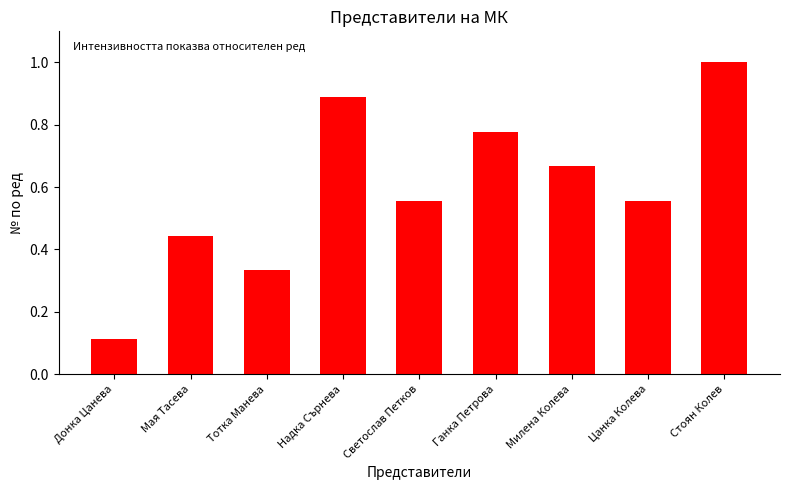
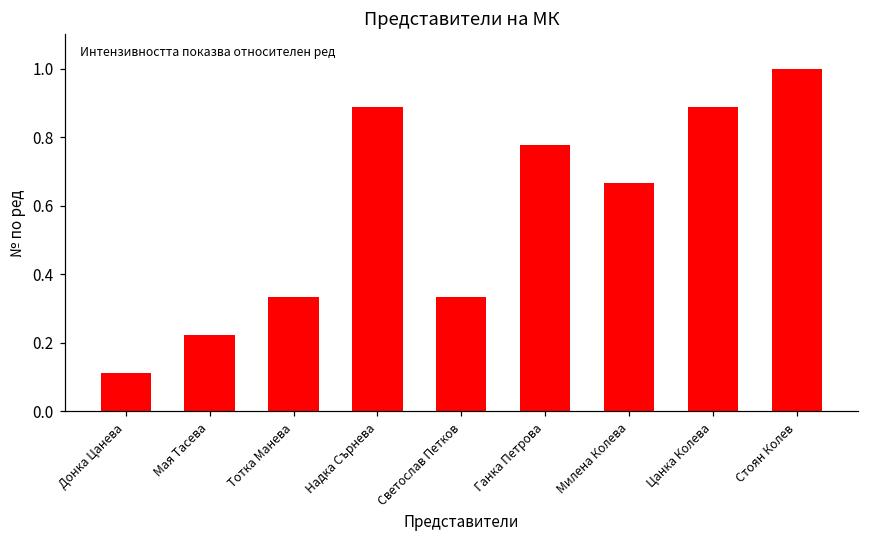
  {
    "Донка Цанева": 0.11,
-   "Мая Тасева": 0.44,
+   "Мая Тасева": 0.22,
    "Тотка Манева": 0.33,
    "Надка Сърнева": 0.89,
-   "Светослав Петков": 0.56,
+   "Светослав Петков": 0.33,
    "Ганка Петрова": 0.78,
    "Милена Колева": 0.67,
-   "Цанка Колева": 0.56,
+   "Цанка Колева": 0.89,
    "Стоян Колев": 1.00
  }
